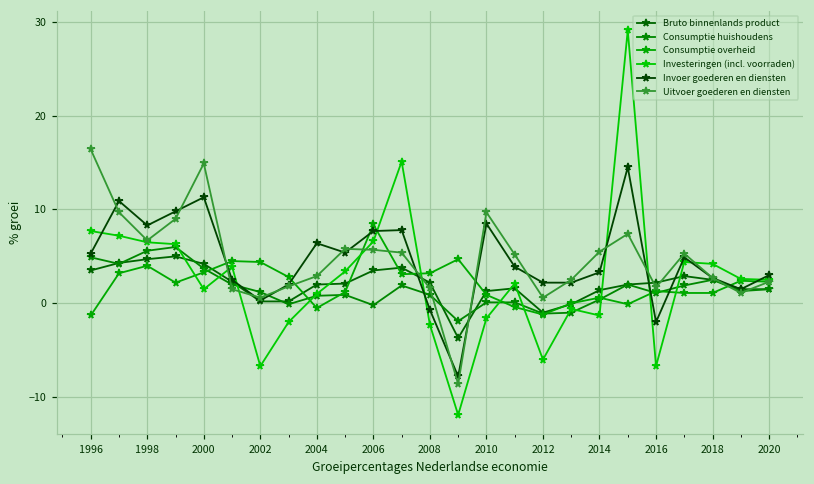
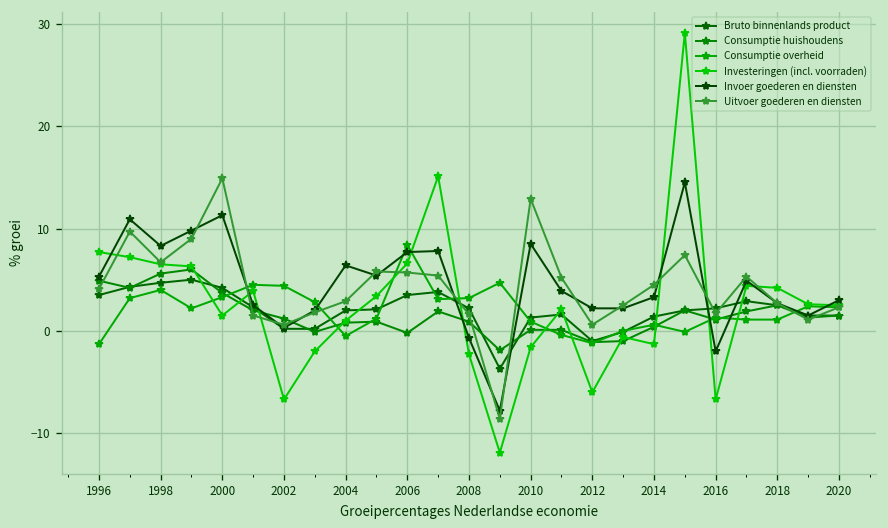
  {
    "Uitvoer goederen en diensten": {
-     "1996": 16,
+     "1996": 4,
      "2000": 15,
      "2002": 1,
      "2004": 3,
      "2006": 6,
      "2008": 2,
-     "2010": 10,
+     "2010": 13,
      "2012": 1,
-     "2014": 6,
+     "2014": 5,
      "2016": 2
    }
  }
